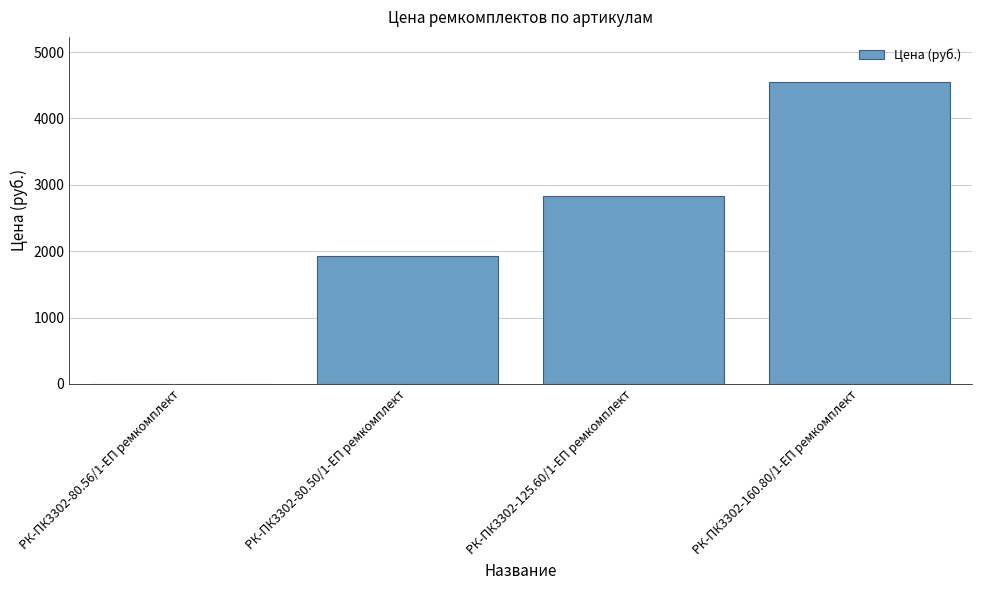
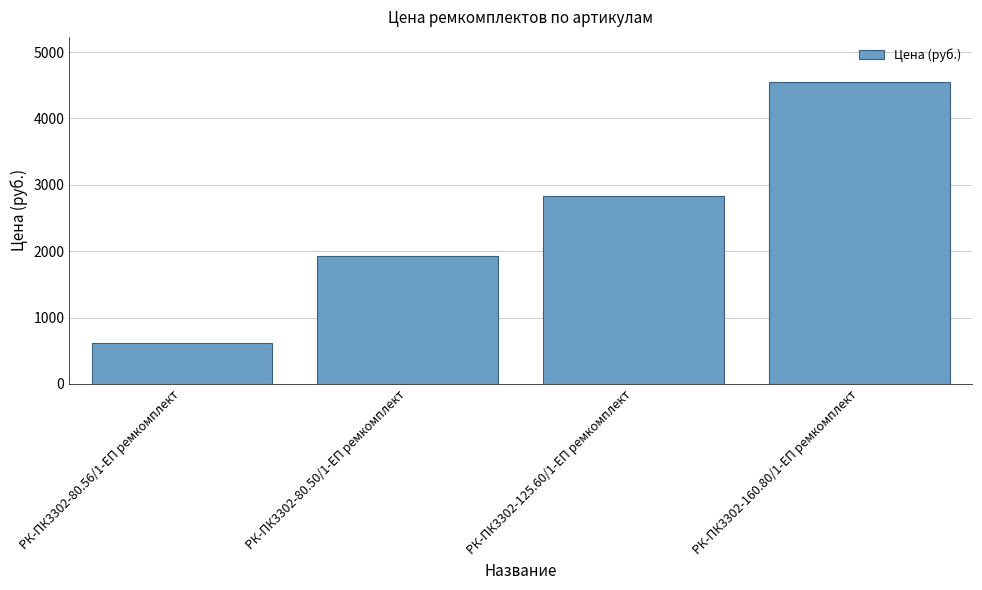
  {
-   "РК-ПК3302-80.56/1-ЕП ремкомплект": 0,
+   "РК-ПК3302-80.56/1-ЕП ремкомплект": 600,
    "РК-ПК3302-80.50/1-ЕП ремкомплект": 1900,
    "РК-ПК3302-125.60/1-ЕП ремкомплект": 2800,
    "РК-ПК3302-160.80/1-ЕП ремкомплект": 4500
  }
